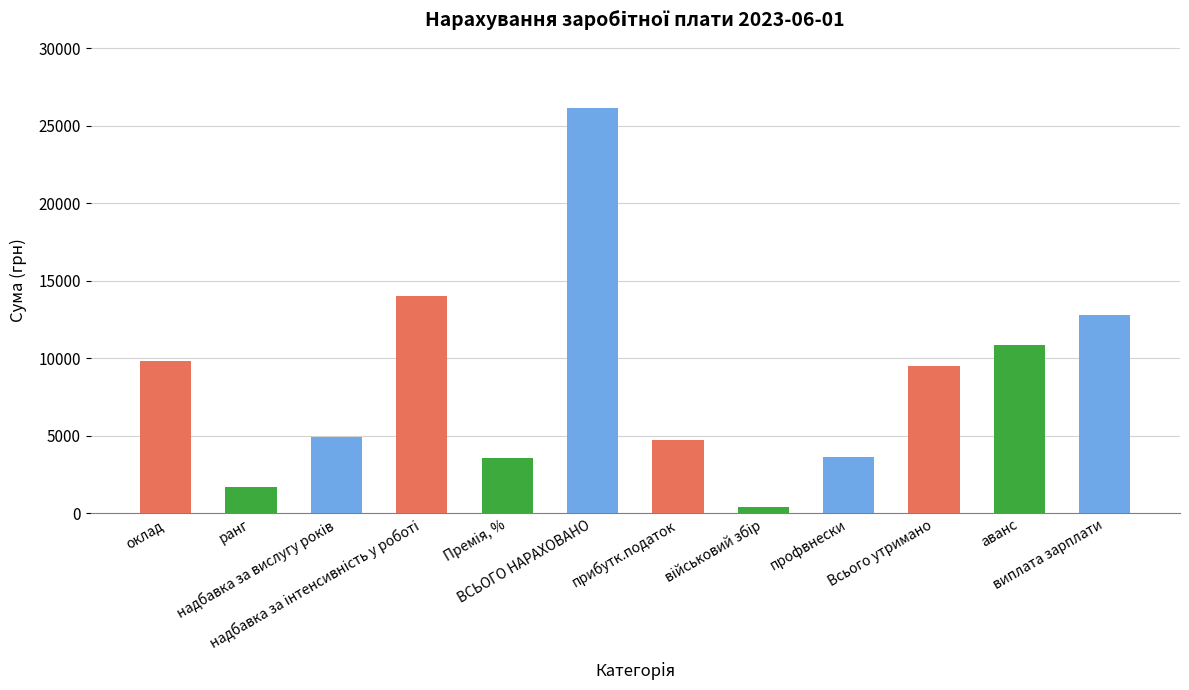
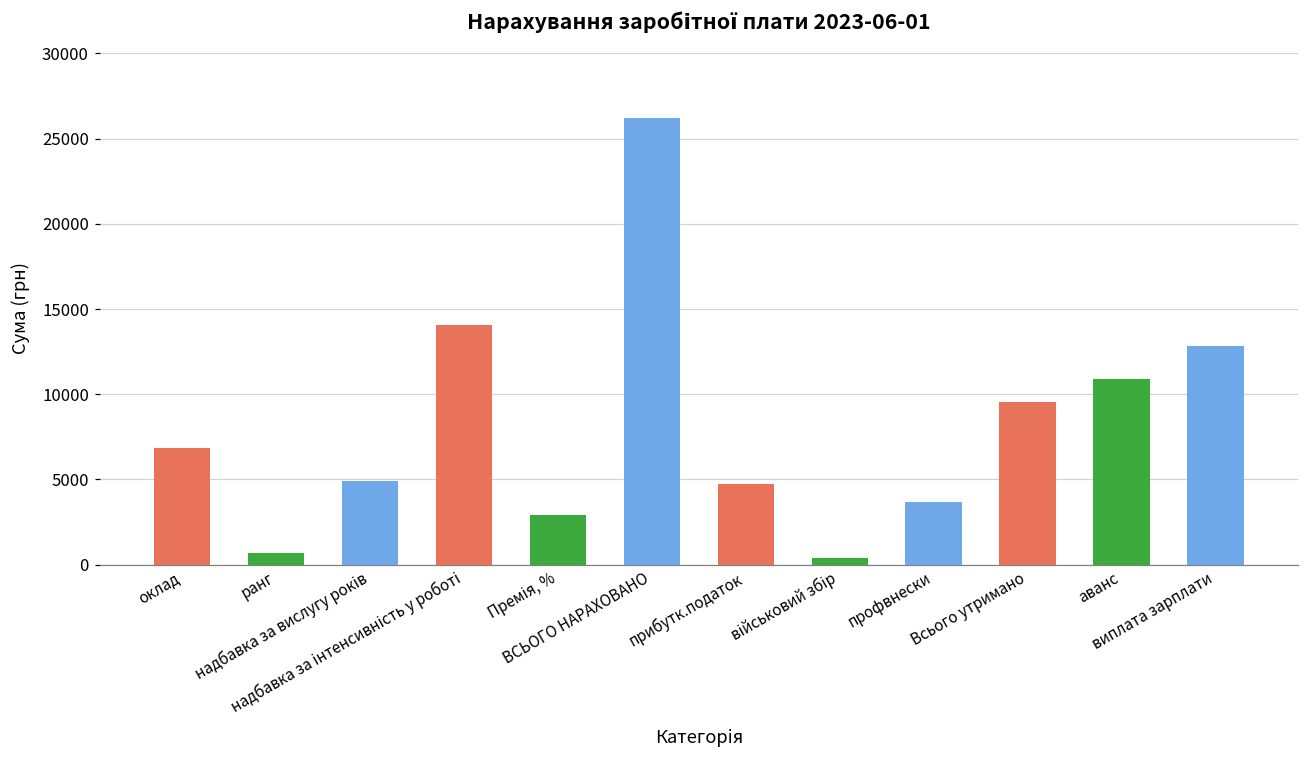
  {
-   "оклад": 9800,
-   "ранг": 1700,
+   "оклад": 6800,
+   "ранг": 700,
    "надбавка за вислугу років": 4900,
    "надбавка за інтенсивність у роботі": 14100,
-   "Премія, %": 3600,
+   "Премія, %": 2900,
    "ВСЬОГО НАРАХОВАНО": 26200,
    "прибутк.податок": 4700,
    "військовий збір": 400,
    "профвнески": 3600,
    "Всього утримано": 9500,
    "аванс": 10900,
    "виплата зарплати": 12800
  }
